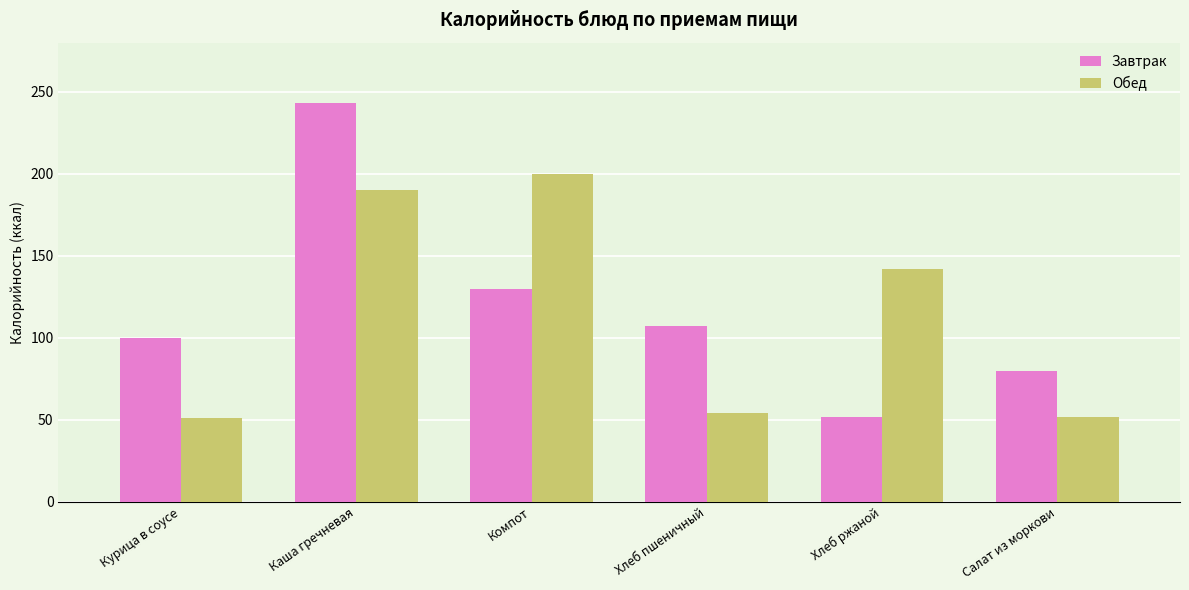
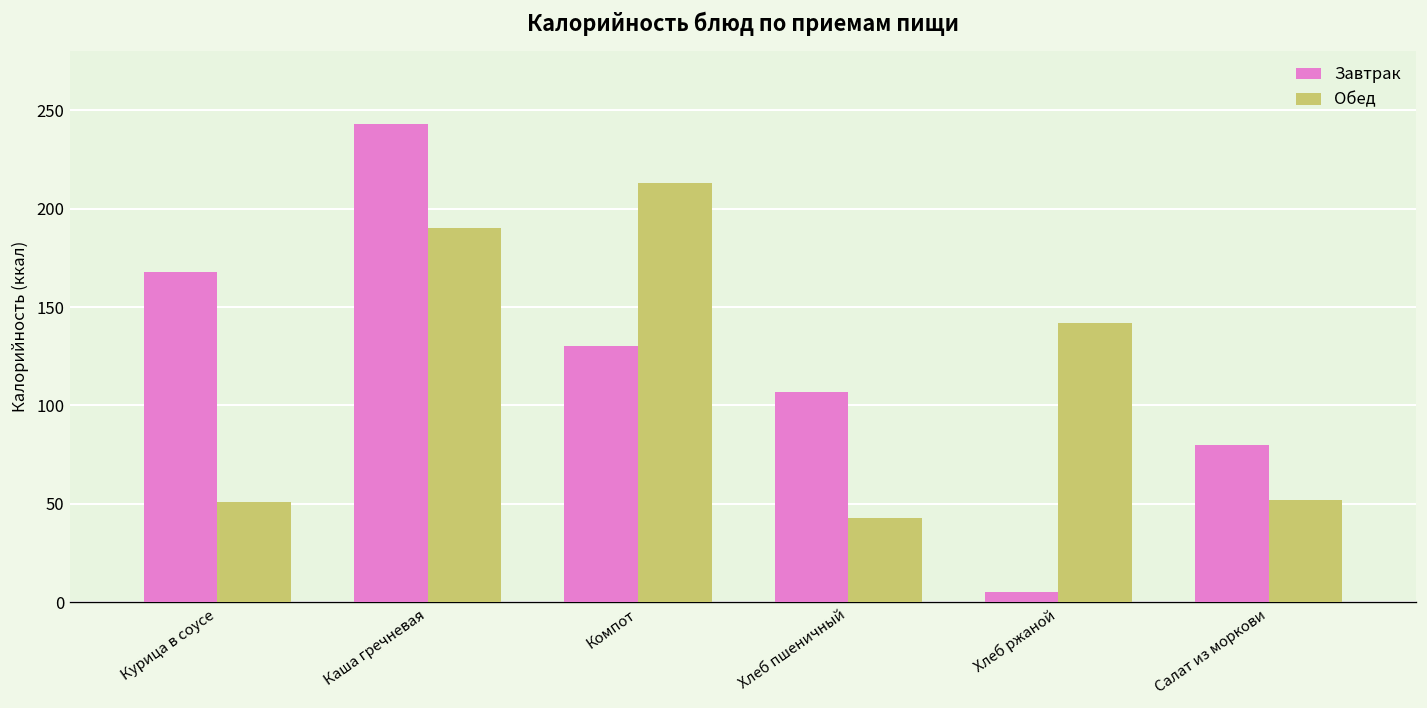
  {
    "Завтрак": {
-     "Курица в соусе": 100,
+     "Курица в соусе": 168,
      "Каша гречневая": 243,
      "Компот": 130,
      "Хлеб пшеничный": 107,
-     "Хлеб ржаной": 52,
+     "Хлеб ржаной": 5,
      "Салат из моркови": 80
    },
    "Обед": {
      "Курица в соусе": 51,
      "Каша гречневая": 190,
-     "Компот": 200,
-     "Хлеб пшеничный": 54,
+     "Компот": 213,
+     "Хлеб пшеничный": 43,
      "Хлеб ржаной": 142,
      "Салат из моркови": 52
    }
  }
